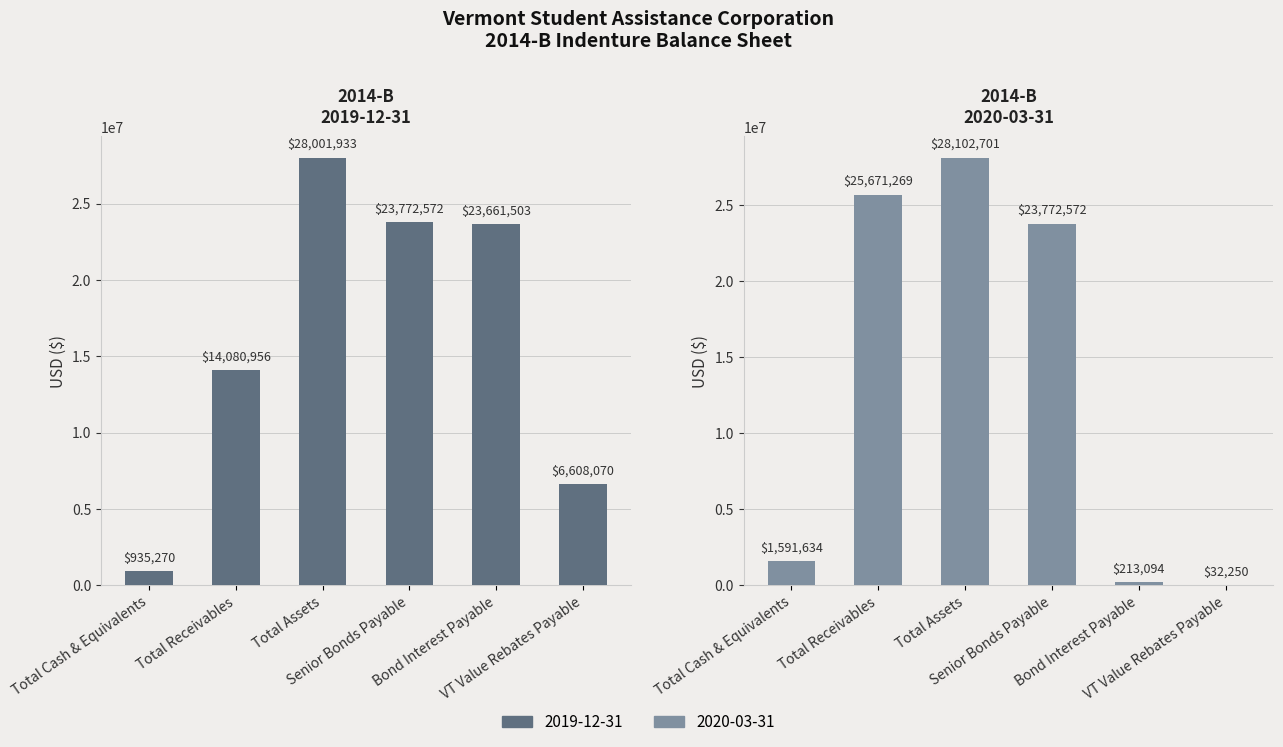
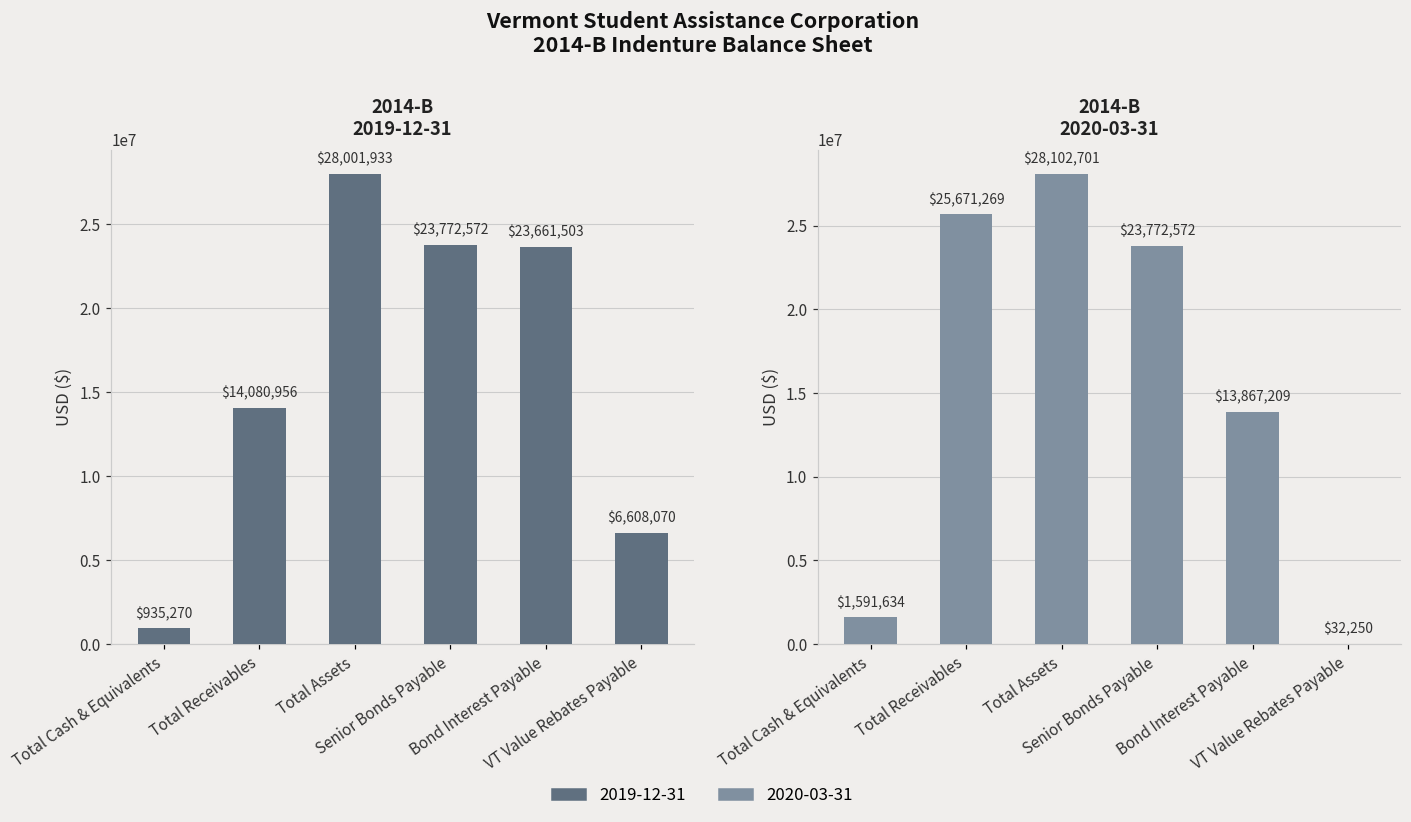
  {
    "2014-B 2019-12-31": {
      "Total Cash & Equivalents": "$935,270",
      "Total Receivables": "$14,080,956",
      "Total Assets": "$28,001,933",
      "Senior Bonds Payable": "$23,772,572",
      "Bond Interest Payable": "$23,661,503",
      "VT Value Rebates Payable": "$6,608,070"
    },
    "2014-B 2020-03-31": {
      "Total Cash & Equivalents": "$1,591,634",
      "Total Receivables": "$25,671,269",
      "Total Assets": "$28,102,701",
      "Senior Bonds Payable": "$23,772,572",
-     "Bond Interest Payable": "$213,094",
+     "Bond Interest Payable": "$13,867,209",
      "VT Value Rebates Payable": "$32,250"
    }
  }
